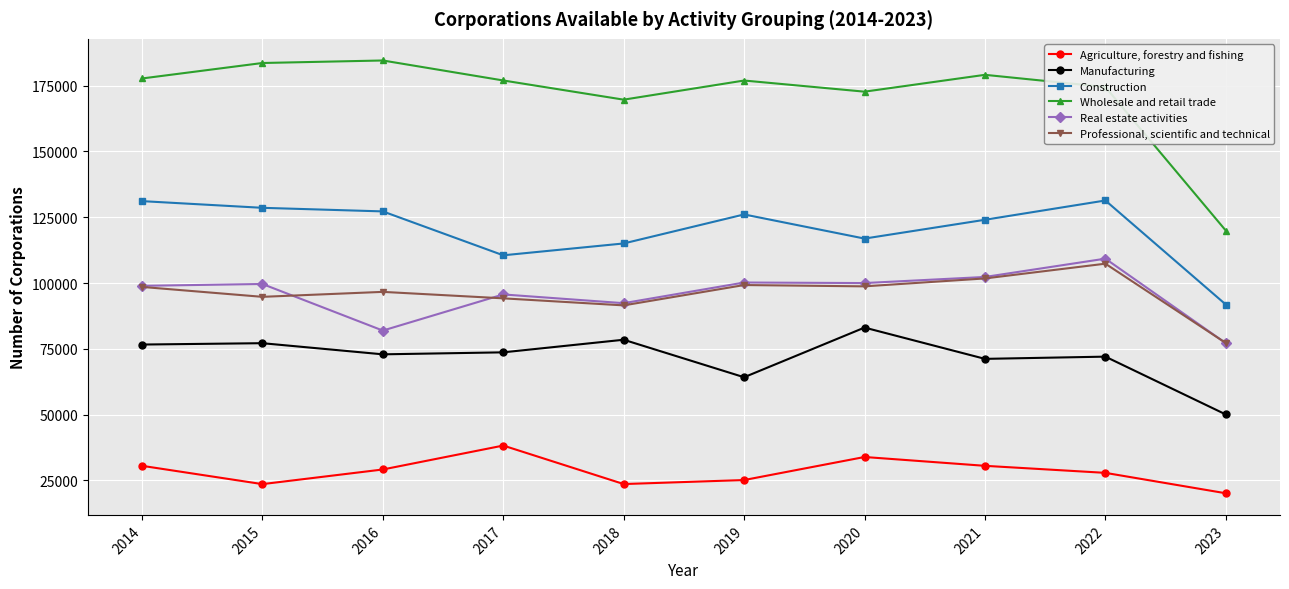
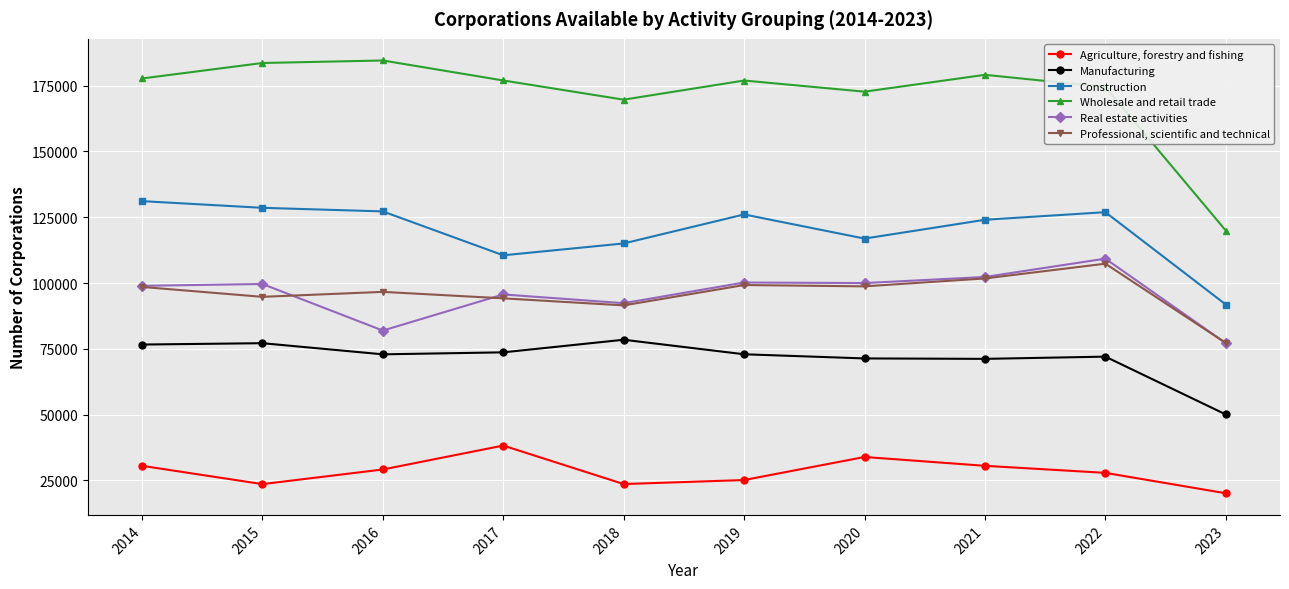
  {
    "Agriculture, forestry and fishing": {
      "2014": 31000,
      "2015": 24000,
      "2016": 29000,
      "2017": 38000,
      "2018": 24000,
      "2019": 25000,
      "2020": 34000,
      "2021": 31000,
      "2022": 28000,
      "2023": 20000
    },
    "Manufacturing": {
      "2014": 77000,
      "2015": 77000,
      "2016": 73000,
      "2017": 74000,
      "2018": 78000,
-     "2019": 64000,
-     "2020": 83000,
+     "2019": 73000,
+     "2020": 71000,
      "2021": 71000,
      "2022": 72000,
      "2023": 50000
    },
    "Construction": {
      "2014": 131000,
      "2015": 129000,
      "2016": 127000,
      "2017": 111000,
      "2018": 115000,
      "2019": 126000,
      "2020": 117000,
      "2021": 124000,
-     "2022": 131000,
+     "2022": 127000,
      "2023": 92000
    },
    "Wholesale and retail trade": {
      "2014": 178000,
      "2015": 184000,
      "2016": 185000,
      "2017": 177000,
      "2018": 170000,
      "2019": 177000,
      "2020": 173000,
      "2021": 179000,
      "2023": 120000
    },
    "Real estate activities": {
      "2015": 100000,
      "2016": 82000,
      "2017": 96000,
      "2020": 100000,
      "2022": 109000
    },
    "Professional, scientific and technical": {
      "2015": 95000,
      "2016": 97000,
      "2017": 94000,
      "2020": 99000,
      "2022": 107000
    }
  }
